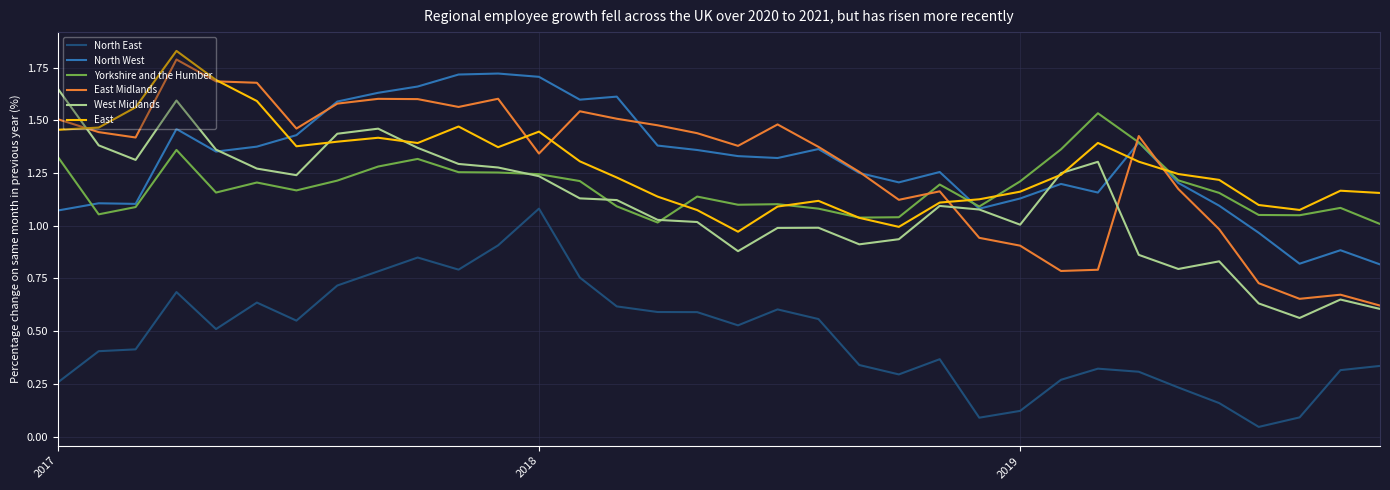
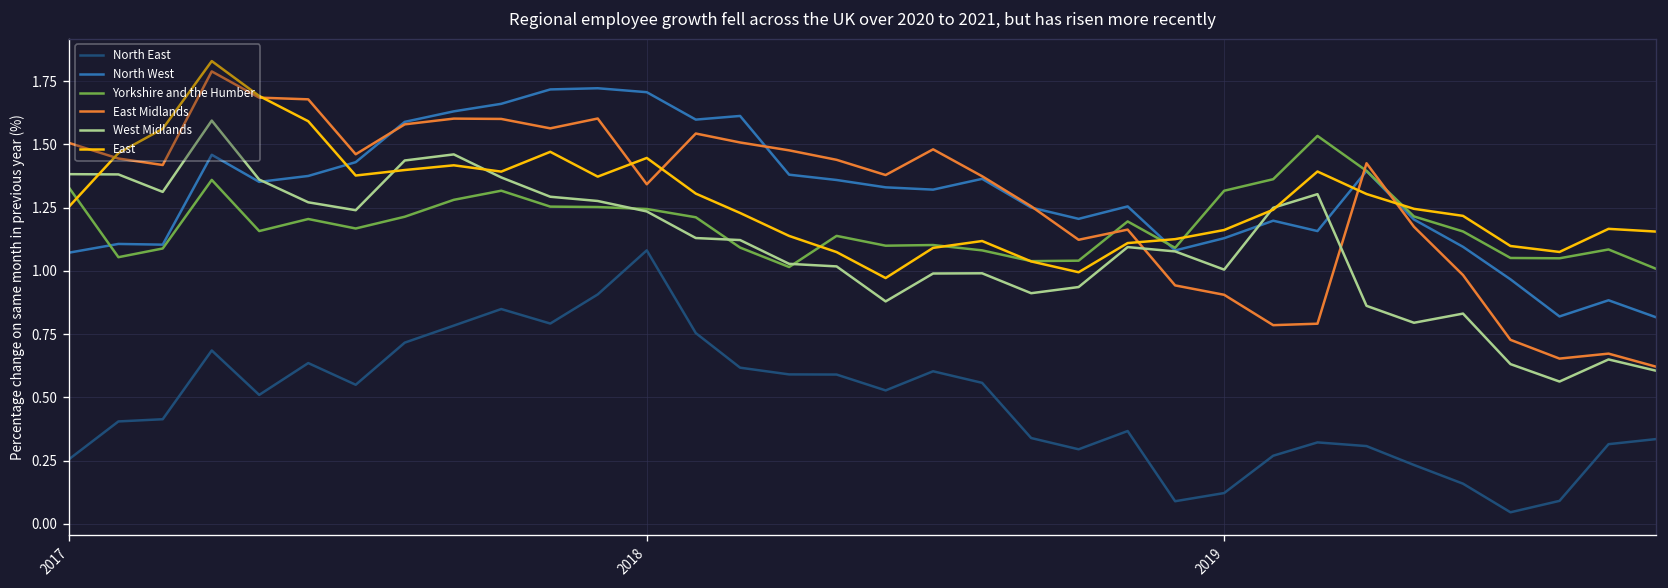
  {
    "North East": {
      "2017": 0.26,
      "2018": 1.08,
      "2019": 0.12
    },
    "North West": {
      "2017": 1.07,
      "2018": 1.71,
      "2019": 1.13
    },
    "Yorkshire and the Humber": {
      "2017": 1.33,
-     "2019": 1.21
+     "2019": 1.32
    },
    "East Midlands": {
      "2017": 1.50,
      "2018": 1.34,
      "2019": 0.91
    },
    "West Midlands": {
-     "2017": 1.65,
+     "2017": 1.38,
      "2019": 1.00
    },
    "East": {
-     "2017": 1.45,
+     "2017": 1.26,
      "2018": 1.45,
      "2019": 1.16
    }
  }
